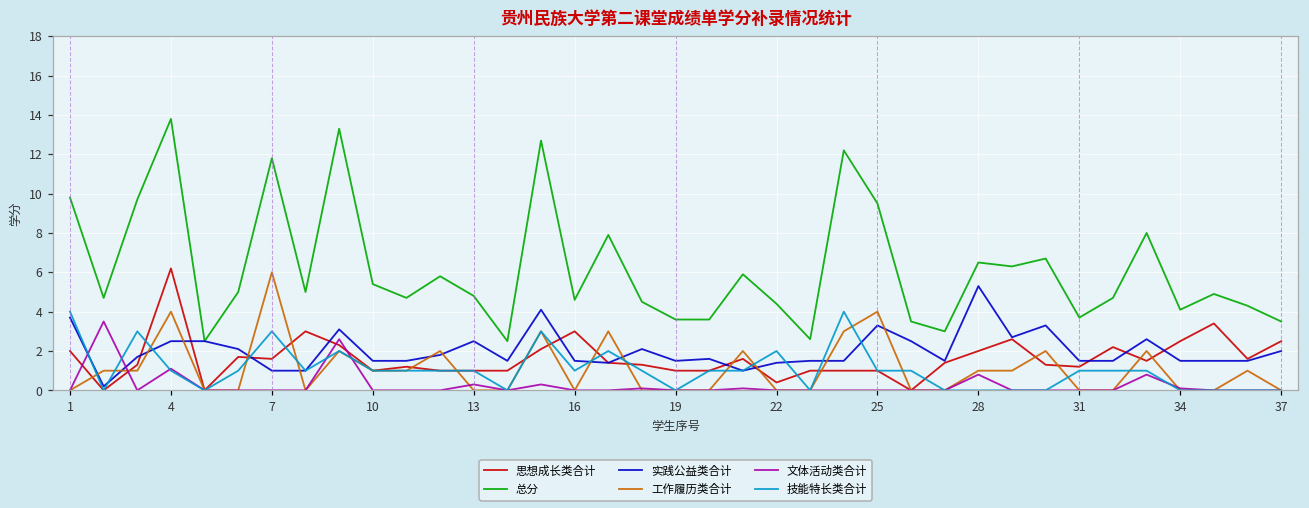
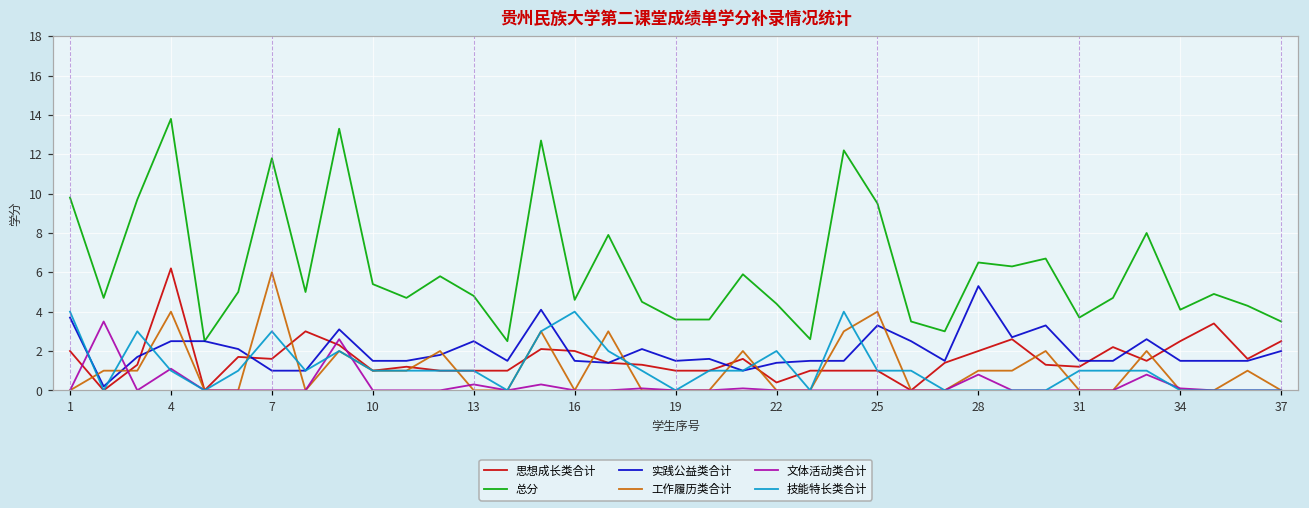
  {
    "思想成长类合计": {
      "1": 2,
      "4": 6.2,
      "7": 1.6,
-     "16": 3,
+     "16": 2,
      "19": 1,
      "22": 0.4,
      "28": 2,
      "31": 1.2,
      "34": 2.5,
      "37": 2.5
    },
    "总分": {
      "1": 9.8,
      "4": 13.8,
      "7": 11.8,
      "10": 5.4,
      "13": 4.8,
      "16": 4.6,
      "19": 3.6,
      "22": 4.4,
      "25": 9.5,
      "28": 6.5,
      "31": 3.7,
      "34": 4,
      "37": 3.5
    },
    "实践公益类合计": {
      "1": 3.7,
      "4": 2.5,
      "7": 1,
      "10": 1.5,
      "13": 2.5,
      "16": 1.5,
      "19": 1.5,
      "22": 1.4,
      "25": 3.3,
      "28": 5.3,
      "31": 1.5,
      "34": 1.5,
      "37": 2
    },
    "工作履历类合计": {
      "4": 4,
      "7": 6,
      "13": 0,
      "25": 4,
      "28": 1
    },
    "文体活动类合计": {
      "7": 0,
      "10": 0,
      "13": 0.3,
      "25": 0,
      "28": 0.8
    },
    "技能特长类合计": {
      "1": 4,
      "7": 3,
-     "16": 1,
+     "16": 4,
      "22": 2,
      "28": 0,
      "31": 1
    }
  }
